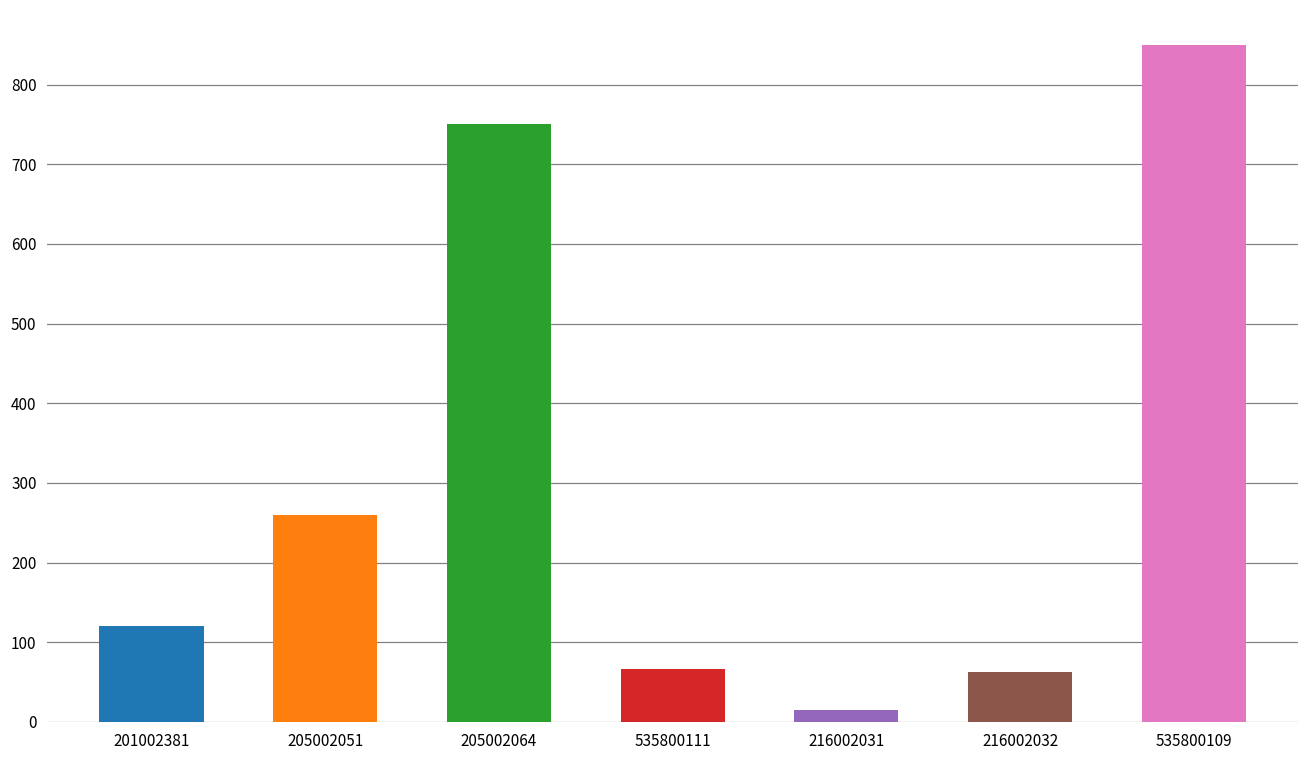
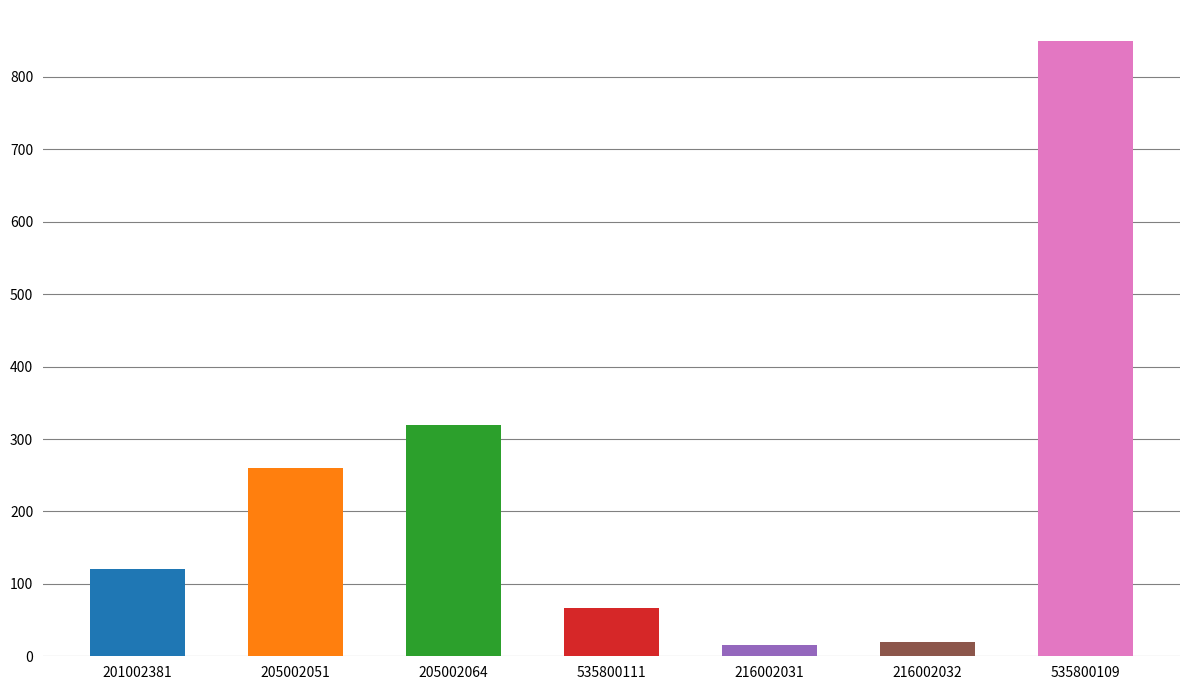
  {
    "201002381": 120,
    "205002051": 260,
-   "205002064": 750,
+   "205002064": 320,
    "535800111": 70,
    "216002031": 20,
-   "216002032": 60,
+   "216002032": 20,
    "535800109": 850
  }
